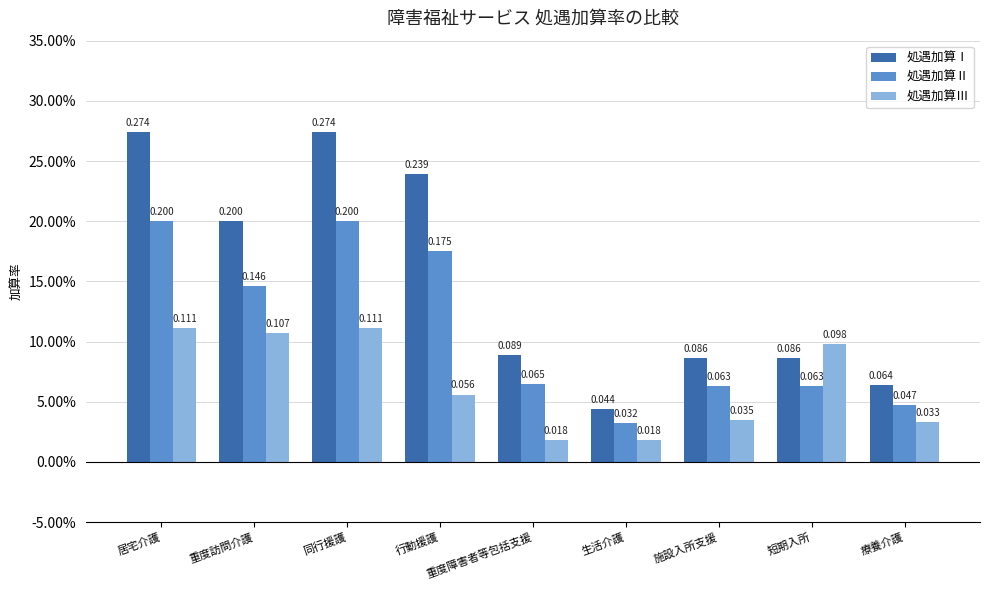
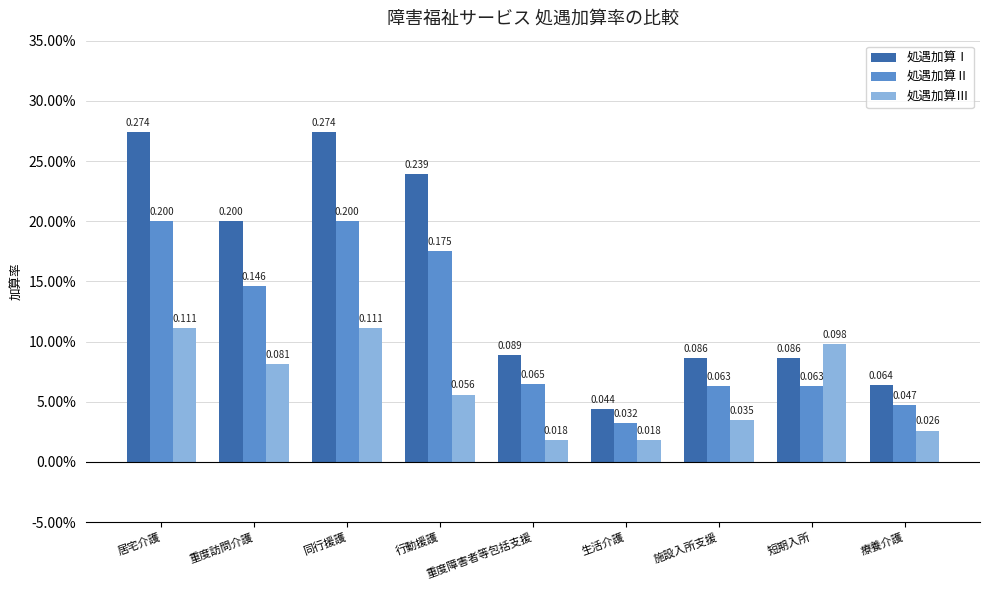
  {
    "処遇加算Ⅲ": {
      "居宅介護": 0.111,
-     "重度訪問介護": 0.107,
+     "重度訪問介護": 0.081,
      "同行援護": 0.111,
      "行動援護": 0.056,
      "重度障害者等包括支援": 0.018,
      "生活介護": 0.018,
      "施設入所支援": 0.035,
      "短期入所": 0.098,
-     "療養介護": 0.033
+     "療養介護": 0.026
    }
  }
